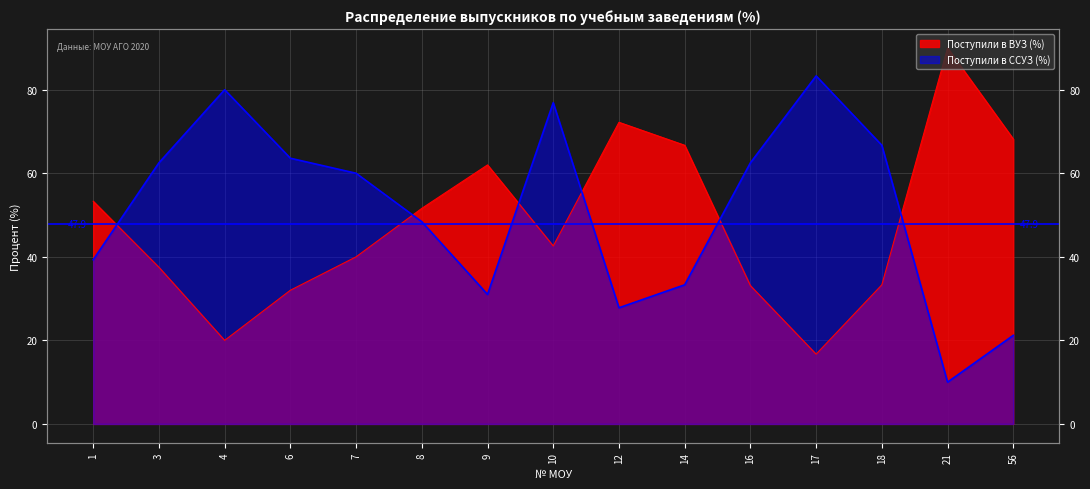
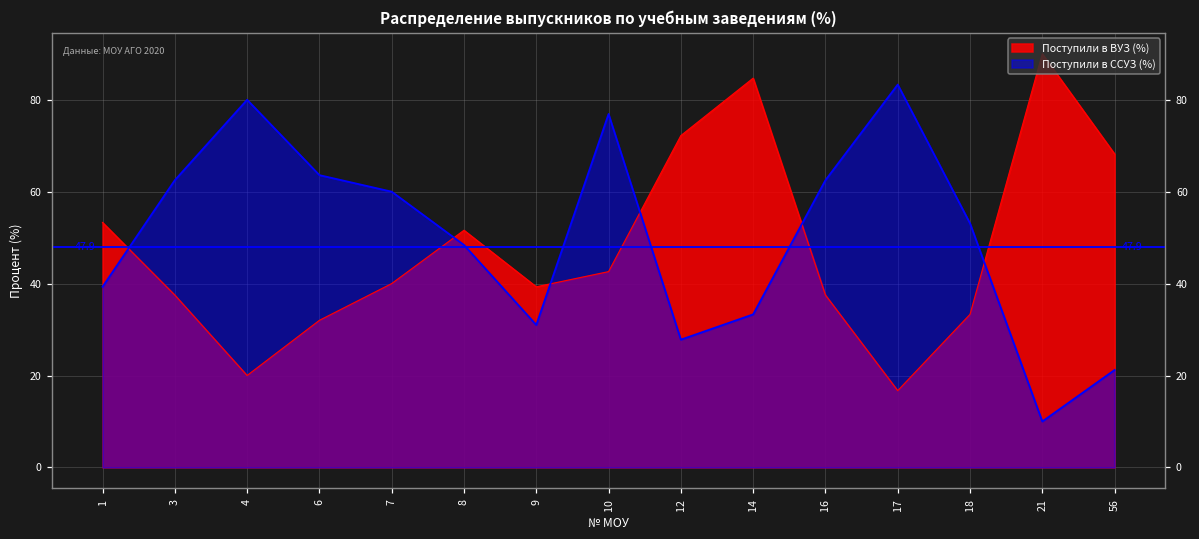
  {
    "Поступили в ВУЗ (%)": {
      "3": 38,
      "4": 20,
      "6": 32,
      "7": 40,
      "8": 52,
-     "9": 62,
+     "9": 39,
      "10": 43,
      "12": 72,
-     "14": 67,
-     "16": 33,
+     "14": 85,
+     "16": 38,
      "17": 17,
      "18": 33,
      "56": 68
    },
    "Поступили в ССУЗ (%)": {
      "1": 39,
      "3": 63,
      "4": 80,
      "6": 64,
      "7": 60,
      "8": 48,
      "9": 31,
      "10": 77,
      "12": 28,
      "14": 33,
      "16": 63,
      "17": 83,
-     "18": 67,
+     "18": 53,
      "21": 10,
      "56": 21
    }
  }
